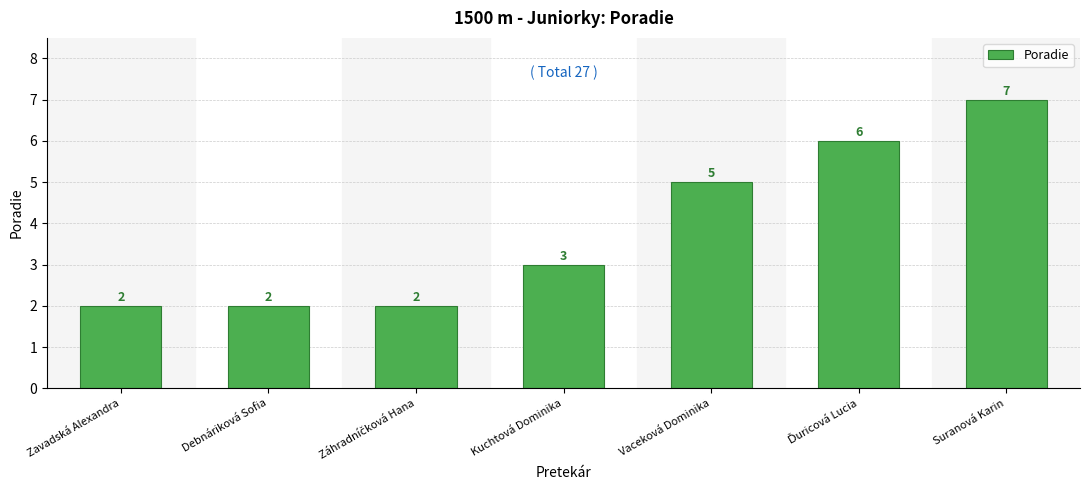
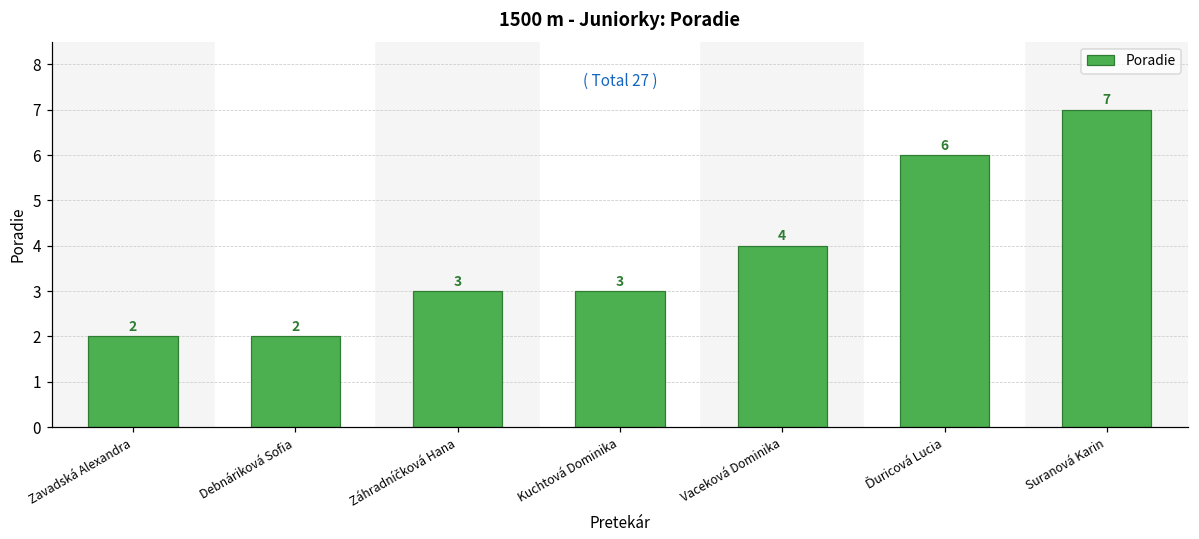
  {
    "Zavadská Alexandra": 2,
    "Debnáriková Sofia": 2,
-   "Záhradníčková Hana": 2,
+   "Záhradníčková Hana": 3,
    "Kuchtová Dominika": 3,
-   "Vaceková Dominika": 5,
+   "Vaceková Dominika": 4,
    "Ďuricová Lucia": 6,
    "Suranová Karin": 7
  }
